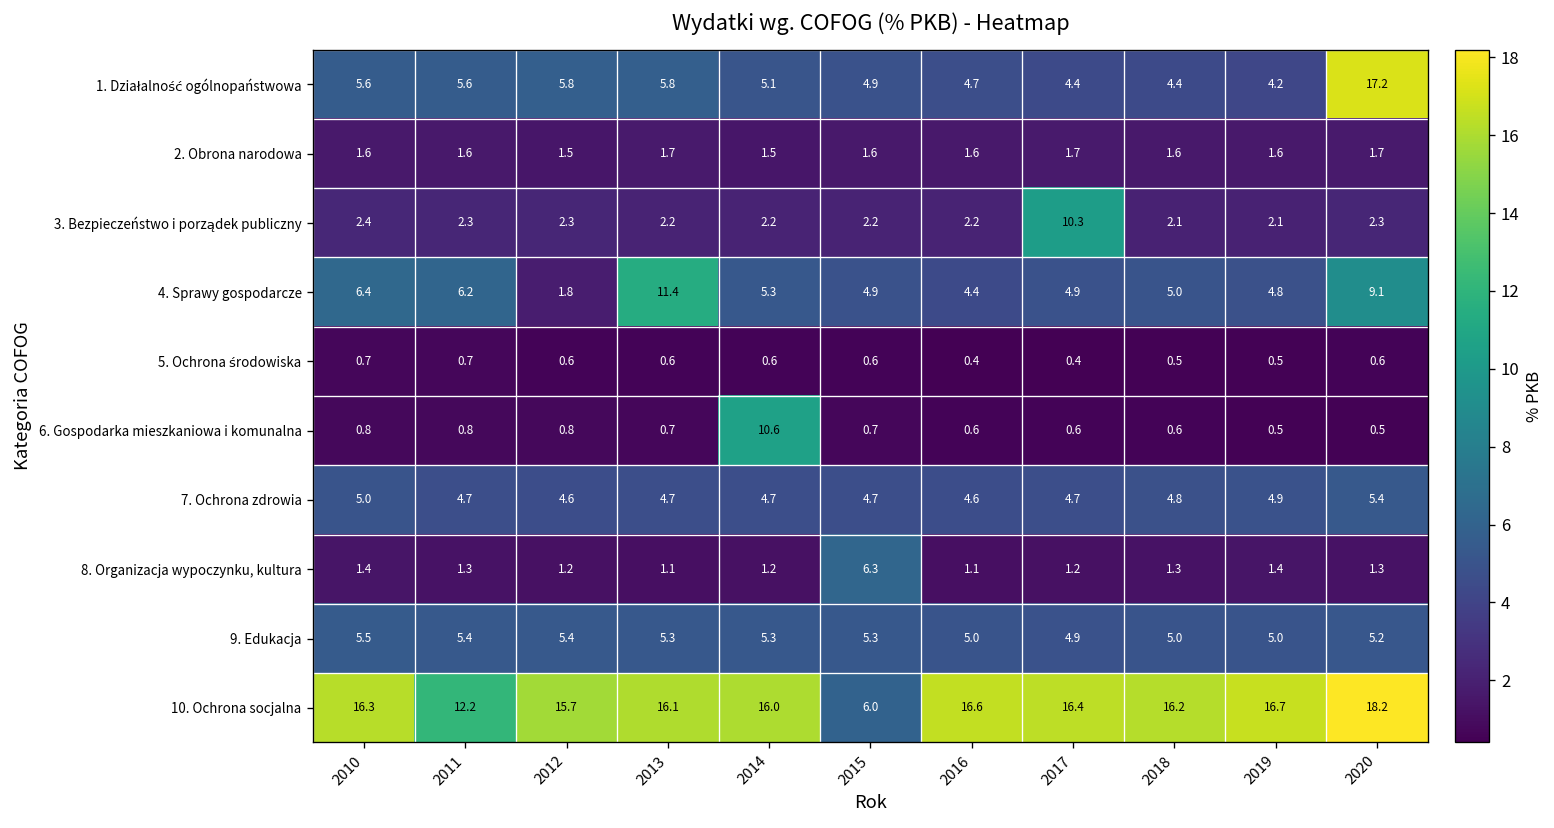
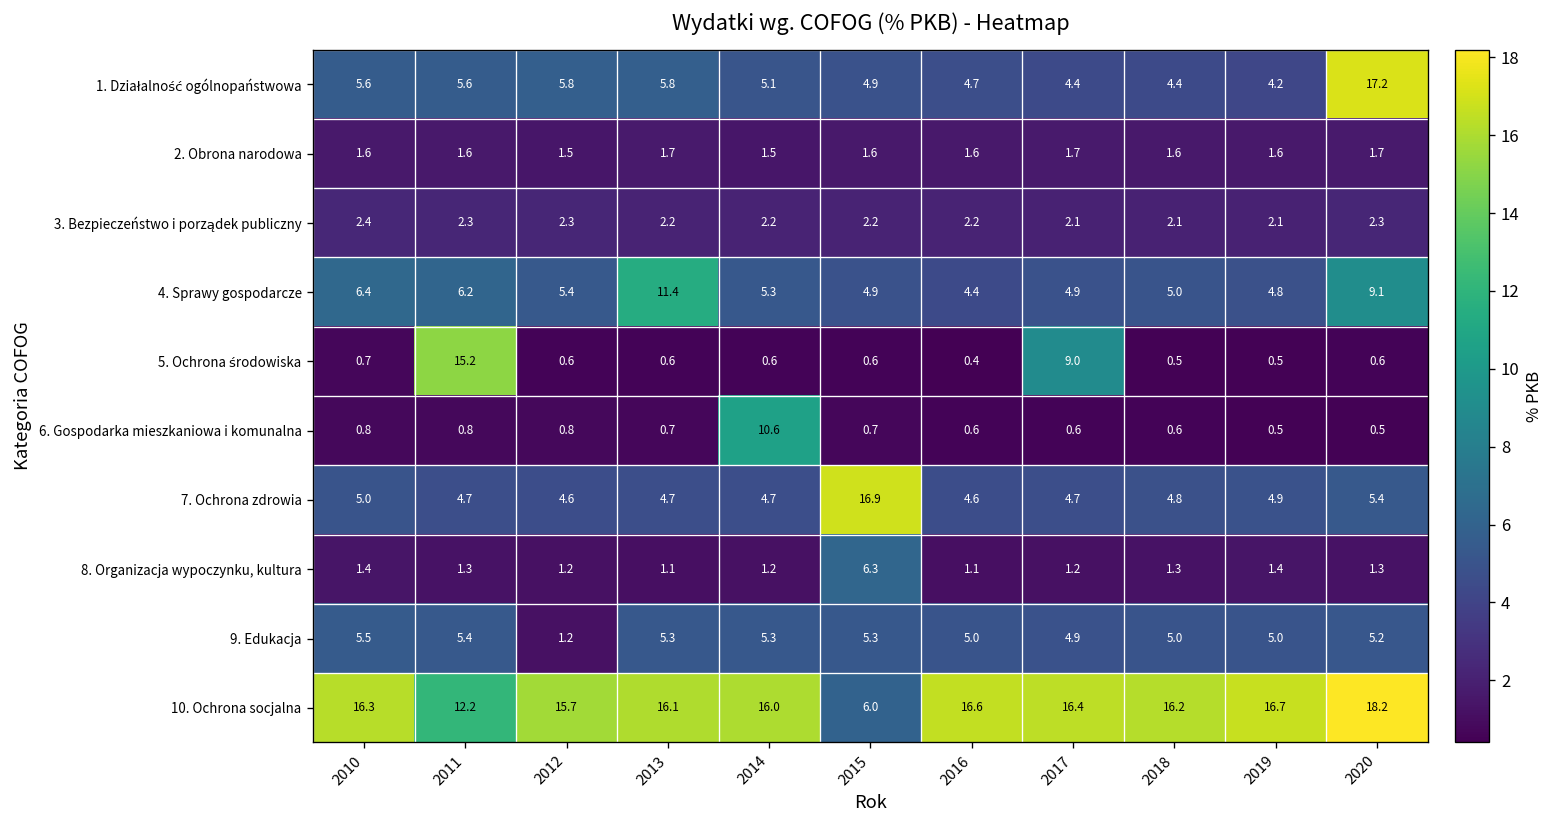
  {
    "1. Działalność ogólnopaństwowa": {
      "2010": 5.6,
      "2011": 5.6,
      "2012": 5.8,
      "2013": 5.8,
      "2014": 5.1,
      "2015": 4.9,
      "2016": 4.7,
      "2017": 4.4,
      "2018": 4.4,
      "2019": 4.2,
      "2020": 17.2
    },
    "2. Obrona narodowa": {
      "2010": 1.6,
      "2011": 1.6,
      "2012": 1.5,
      "2013": 1.7,
      "2014": 1.5,
      "2015": 1.6,
      "2016": 1.6,
      "2017": 1.7,
      "2018": 1.6,
      "2019": 1.6,
      "2020": 1.7
    },
    "3. Bezpieczeństwo i porządek publiczny": {
      "2010": 2.4,
      "2011": 2.3,
      "2012": 2.3,
      "2013": 2.2,
      "2014": 2.2,
      "2015": 2.2,
      "2016": 2.2,
-     "2017": 10.3,
+     "2017": 2.1,
      "2018": 2.1,
      "2019": 2.1,
      "2020": 2.3
    },
    "4. Sprawy gospodarcze": {
      "2010": 6.4,
      "2011": 6.2,
-     "2012": 1.8,
+     "2012": 5.4,
      "2013": 11.4,
      "2014": 5.3,
      "2015": 4.9,
      "2016": 4.4,
      "2017": 4.9,
      "2018": 5.0,
      "2019": 4.8,
      "2020": 9.1
    },
    "5. Ochrona środowiska": {
      "2010": 0.7,
-     "2011": 0.7,
+     "2011": 15.2,
      "2012": 0.6,
      "2013": 0.6,
      "2014": 0.6,
      "2015": 0.6,
      "2016": 0.4,
-     "2017": 0.4,
+     "2017": 9.0,
      "2018": 0.5,
      "2019": 0.5,
      "2020": 0.6
    },
    "6. Gospodarka mieszkaniowa i komunalna": {
      "2010": 0.8,
      "2011": 0.8,
      "2012": 0.8,
      "2013": 0.7,
      "2014": 10.6,
      "2015": 0.7,
      "2016": 0.6,
      "2017": 0.6,
      "2018": 0.6,
      "2019": 0.5,
      "2020": 0.5
    },
    "7. Ochrona zdrowia": {
      "2010": 5.0,
      "2011": 4.7,
      "2012": 4.6,
      "2013": 4.7,
      "2014": 4.7,
-     "2015": 4.7,
+     "2015": 16.9,
      "2016": 4.6,
      "2017": 4.7,
      "2018": 4.8,
      "2019": 4.9,
      "2020": 5.4
    },
    "8. Organizacja wypoczynku, kultura": {
      "2010": 1.4,
      "2011": 1.3,
      "2012": 1.2,
      "2013": 1.1,
      "2014": 1.2,
      "2015": 6.3,
      "2016": 1.1,
      "2017": 1.2,
      "2018": 1.3,
      "2019": 1.4,
      "2020": 1.3
    },
    "9. Edukacja": {
      "2010": 5.5,
      "2011": 5.4,
-     "2012": 5.4,
+     "2012": 1.2,
      "2013": 5.3,
      "2014": 5.3,
      "2015": 5.3,
      "2016": 5.0,
      "2017": 4.9,
      "2018": 5.0,
      "2019": 5.0,
      "2020": 5.2
    },
    "10. Ochrona socjalna": {
      "2010": 16.3,
      "2011": 12.2,
      "2012": 15.7,
      "2013": 16.1,
      "2014": 16.0,
      "2015": 6.0,
      "2016": 16.6,
      "2017": 16.4,
      "2018": 16.2,
      "2019": 16.7,
      "2020": 18.2
    }
  }
